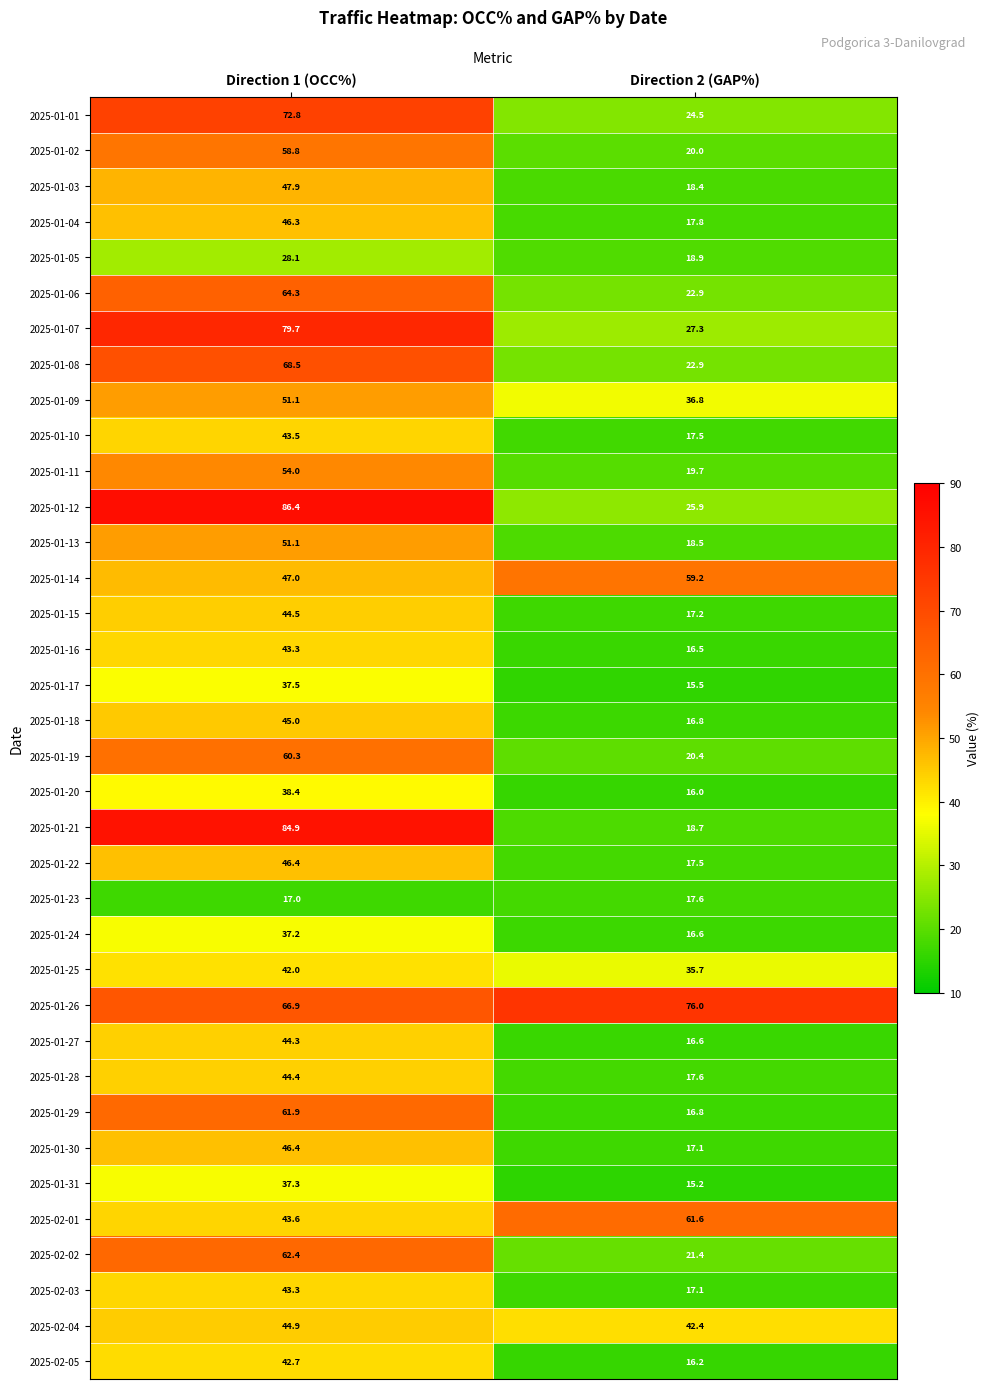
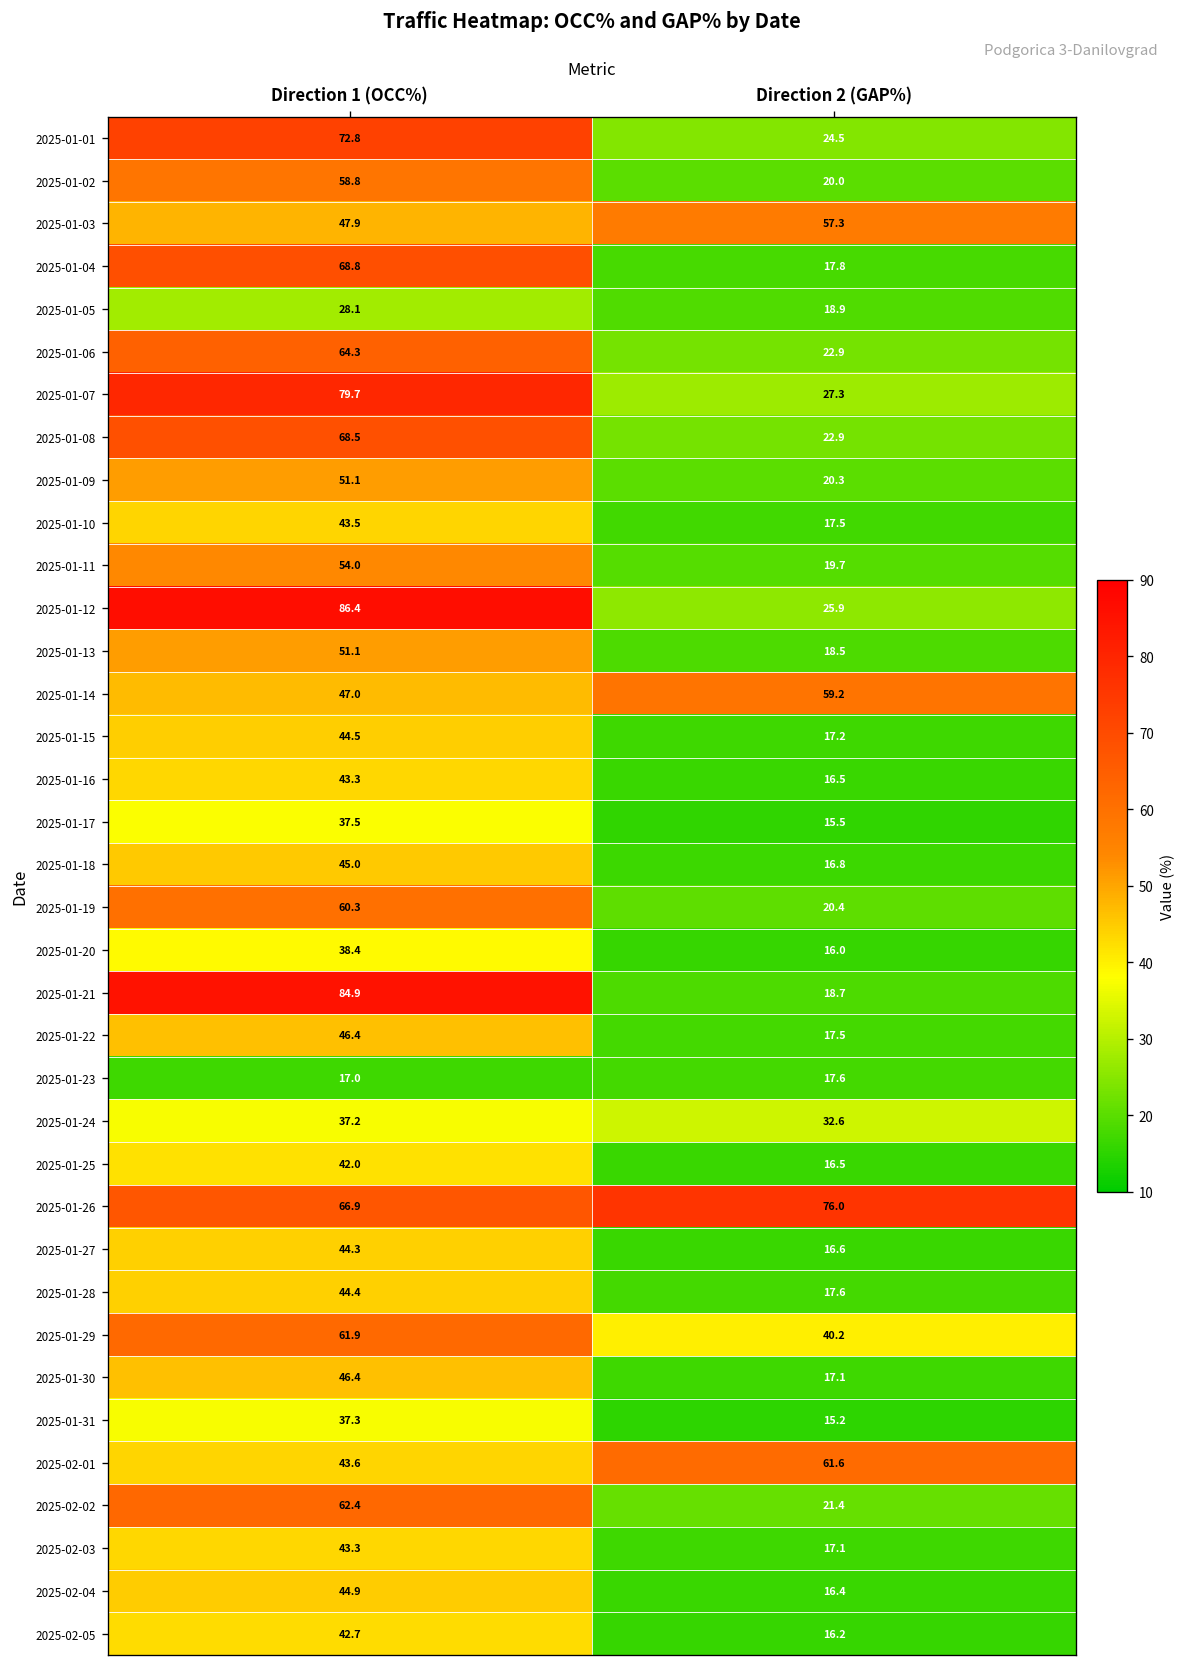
  {
    "2025-01-01": {
      "Direction 1 (OCC%)": 72.8,
      "Direction 2 (GAP%)": 24.5
    },
    "2025-01-02": {
      "Direction 1 (OCC%)": 58.8,
      "Direction 2 (GAP%)": 20.0
    },
    "2025-01-03": {
      "Direction 1 (OCC%)": 47.9,
-     "Direction 2 (GAP%)": 18.4
+     "Direction 2 (GAP%)": 57.3
    },
    "2025-01-04": {
-     "Direction 1 (OCC%)": 46.3,
+     "Direction 1 (OCC%)": 68.8,
      "Direction 2 (GAP%)": 17.8
    },
    "2025-01-05": {
      "Direction 1 (OCC%)": 28.1,
      "Direction 2 (GAP%)": 18.9
    },
    "2025-01-06": {
      "Direction 1 (OCC%)": 64.3,
      "Direction 2 (GAP%)": 22.9
    },
    "2025-01-07": {
      "Direction 1 (OCC%)": 79.7,
      "Direction 2 (GAP%)": 27.3
    },
    "2025-01-08": {
      "Direction 1 (OCC%)": 68.5,
      "Direction 2 (GAP%)": 22.9
    },
    "2025-01-09": {
      "Direction 1 (OCC%)": 51.1,
-     "Direction 2 (GAP%)": 36.8
+     "Direction 2 (GAP%)": 20.3
    },
    "2025-01-10": {
      "Direction 1 (OCC%)": 43.5,
      "Direction 2 (GAP%)": 17.5
    },
    "2025-01-11": {
      "Direction 1 (OCC%)": 54.0,
      "Direction 2 (GAP%)": 19.7
    },
    "2025-01-12": {
      "Direction 1 (OCC%)": 86.4,
      "Direction 2 (GAP%)": 25.9
    },
    "2025-01-13": {
      "Direction 1 (OCC%)": 51.1,
      "Direction 2 (GAP%)": 18.5
    },
    "2025-01-14": {
      "Direction 1 (OCC%)": 47.0,
      "Direction 2 (GAP%)": 59.2
    },
    "2025-01-15": {
      "Direction 1 (OCC%)": 44.5,
      "Direction 2 (GAP%)": 17.2
    },
    "2025-01-16": {
      "Direction 1 (OCC%)": 43.3,
      "Direction 2 (GAP%)": 16.5
    },
    "2025-01-17": {
      "Direction 1 (OCC%)": 37.5,
      "Direction 2 (GAP%)": 15.5
    },
    "2025-01-18": {
      "Direction 1 (OCC%)": 45.0,
      "Direction 2 (GAP%)": 16.8
    },
    "2025-01-19": {
      "Direction 1 (OCC%)": 60.3,
      "Direction 2 (GAP%)": 20.4
    },
    "2025-01-20": {
      "Direction 1 (OCC%)": 38.4,
      "Direction 2 (GAP%)": 16.0
    },
    "2025-01-21": {
      "Direction 1 (OCC%)": 84.9,
      "Direction 2 (GAP%)": 18.7
    },
    "2025-01-22": {
      "Direction 1 (OCC%)": 46.4,
      "Direction 2 (GAP%)": 17.5
    },
    "2025-01-23": {
      "Direction 1 (OCC%)": 17.0,
      "Direction 2 (GAP%)": 17.6
    },
    "2025-01-24": {
      "Direction 1 (OCC%)": 37.2,
-     "Direction 2 (GAP%)": 16.6
+     "Direction 2 (GAP%)": 32.6
    },
    "2025-01-25": {
      "Direction 1 (OCC%)": 42.0,
-     "Direction 2 (GAP%)": 35.7
+     "Direction 2 (GAP%)": 16.5
    },
    "2025-01-26": {
      "Direction 1 (OCC%)": 66.9,
      "Direction 2 (GAP%)": 76.0
    },
    "2025-01-27": {
      "Direction 1 (OCC%)": 44.3,
      "Direction 2 (GAP%)": 16.6
    },
    "2025-01-28": {
      "Direction 1 (OCC%)": 44.4,
      "Direction 2 (GAP%)": 17.6
    },
    "2025-01-29": {
      "Direction 1 (OCC%)": 61.9,
-     "Direction 2 (GAP%)": 16.8
+     "Direction 2 (GAP%)": 40.2
    },
    "2025-01-30": {
      "Direction 1 (OCC%)": 46.4,
      "Direction 2 (GAP%)": 17.1
    },
    "2025-01-31": {
      "Direction 1 (OCC%)": 37.3,
      "Direction 2 (GAP%)": 15.2
    },
    "2025-02-01": {
      "Direction 1 (OCC%)": 43.6,
      "Direction 2 (GAP%)": 61.6
    },
    "2025-02-02": {
      "Direction 1 (OCC%)": 62.4,
      "Direction 2 (GAP%)": 21.4
    },
    "2025-02-03": {
      "Direction 1 (OCC%)": 43.3,
      "Direction 2 (GAP%)": 17.1
    },
    "2025-02-04": {
      "Direction 1 (OCC%)": 44.9,
-     "Direction 2 (GAP%)": 42.4
+     "Direction 2 (GAP%)": 16.4
    },
    "2025-02-05": {
      "Direction 1 (OCC%)": 42.7,
      "Direction 2 (GAP%)": 16.2
    }
  }
